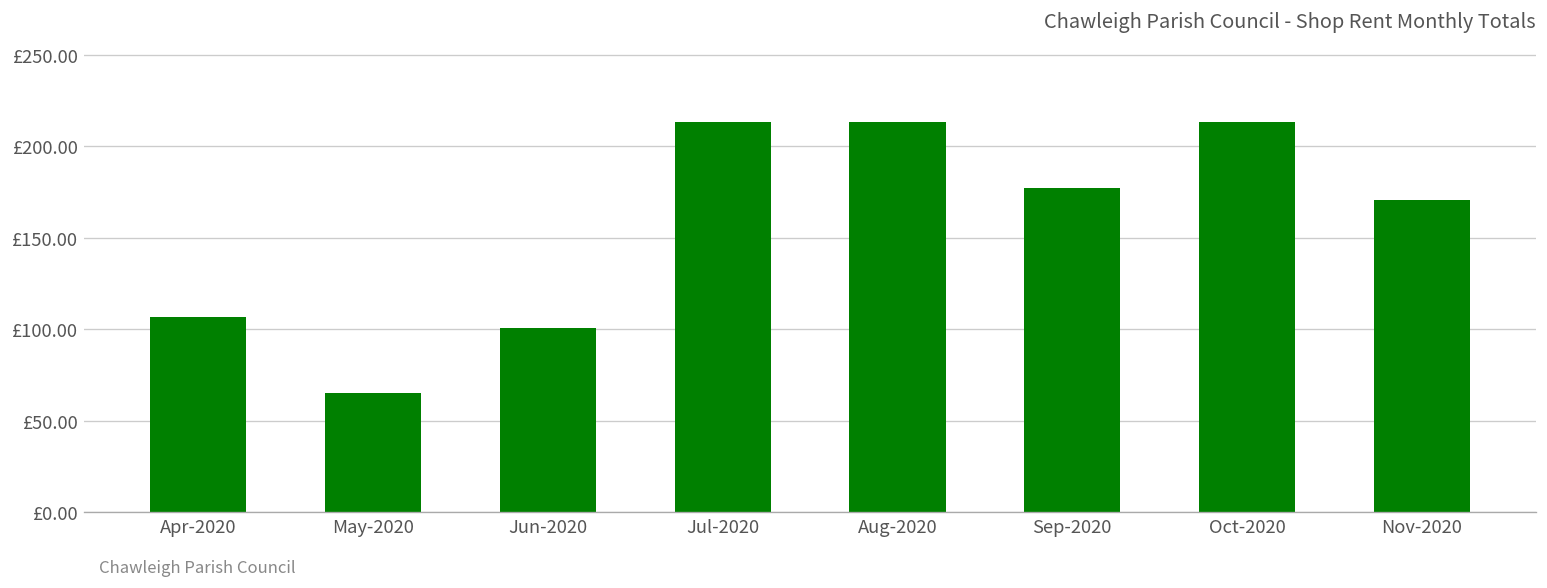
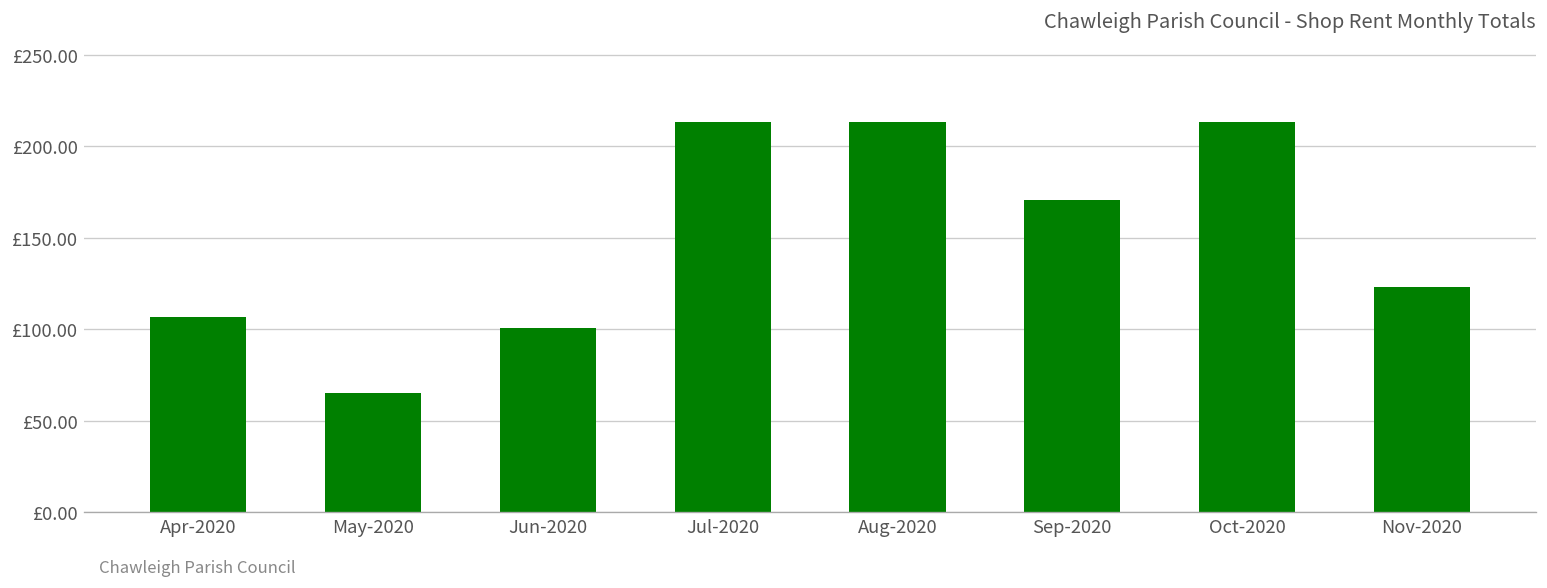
  {
    "Apr-2020": "£107",
    "May-2020": "£65",
    "Jun-2020": "£101",
    "Jul-2020": "£213",
    "Aug-2020": "£213",
-   "Sep-2020": "£177",
+   "Sep-2020": "£171",
    "Oct-2020": "£213",
-   "Nov-2020": "£171"
+   "Nov-2020": "£123"
  }
